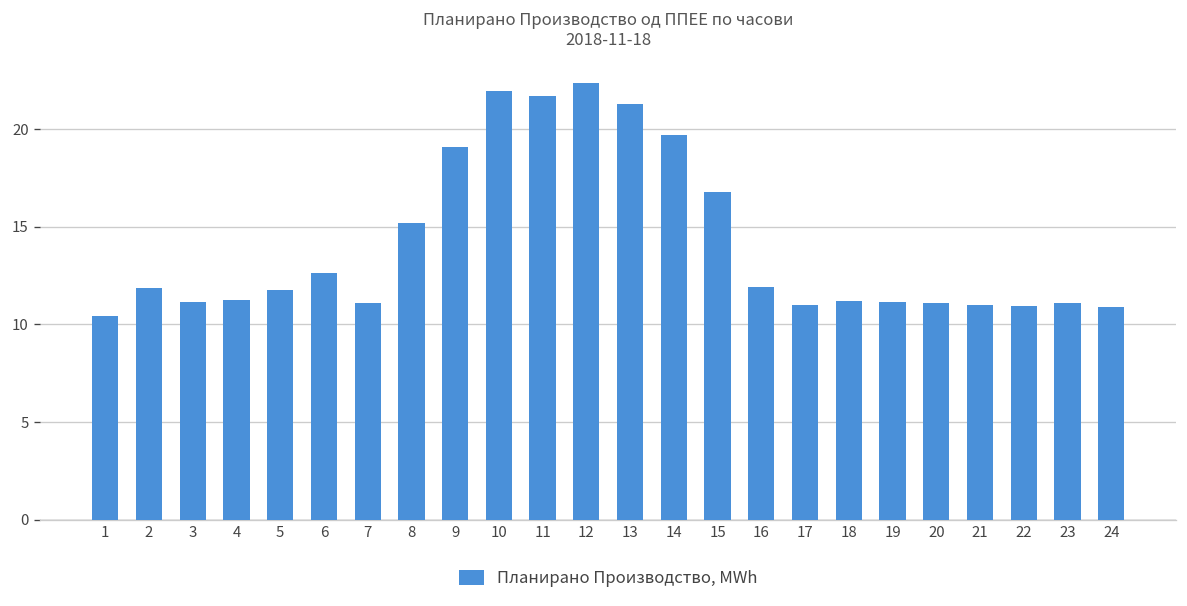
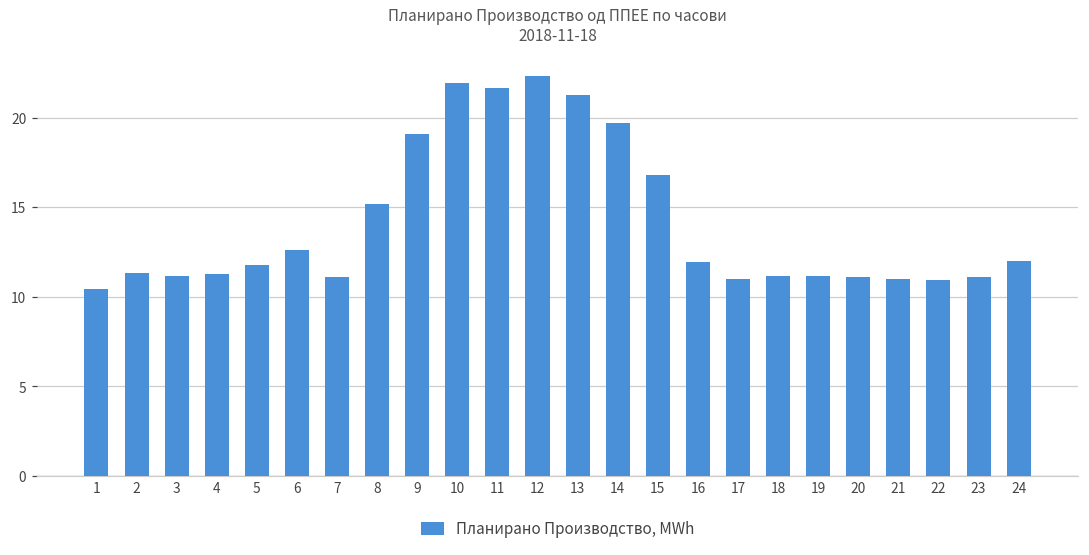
  {
    "1": 10.4,
-   "2": 11.9,
+   "2": 11.3,
    "3": 11.1,
    "4": 11.3,
    "5": 11.8,
    "6": 12.6,
    "7": 11.1,
    "8": 15.2,
    "9": 19.1,
    "10": 21.9,
    "11": 21.7,
    "12": 22.4,
    "13": 21.3,
    "14": 19.7,
    "15": 16.8,
    "16": 11.9,
    "17": 11.0,
    "18": 11.2,
    "19": 11.2,
    "20": 11.1,
    "21": 11.0,
    "22": 10.9,
    "23": 11.1,
-   "24": 10.9
+   "24": 12.0
  }
